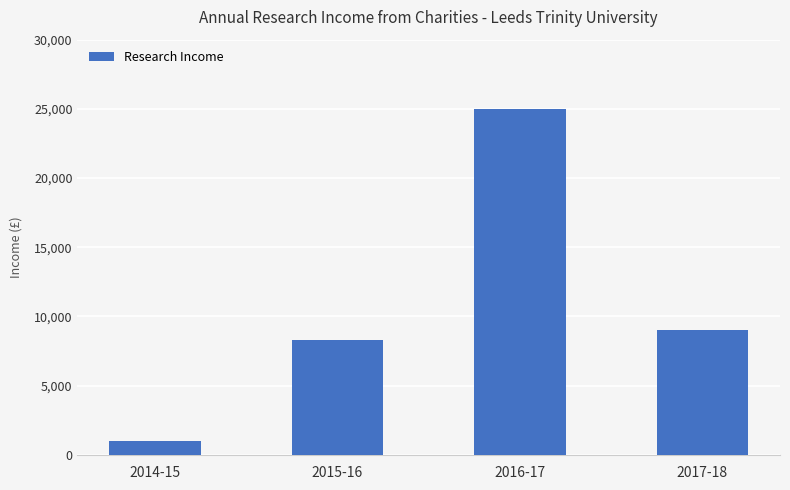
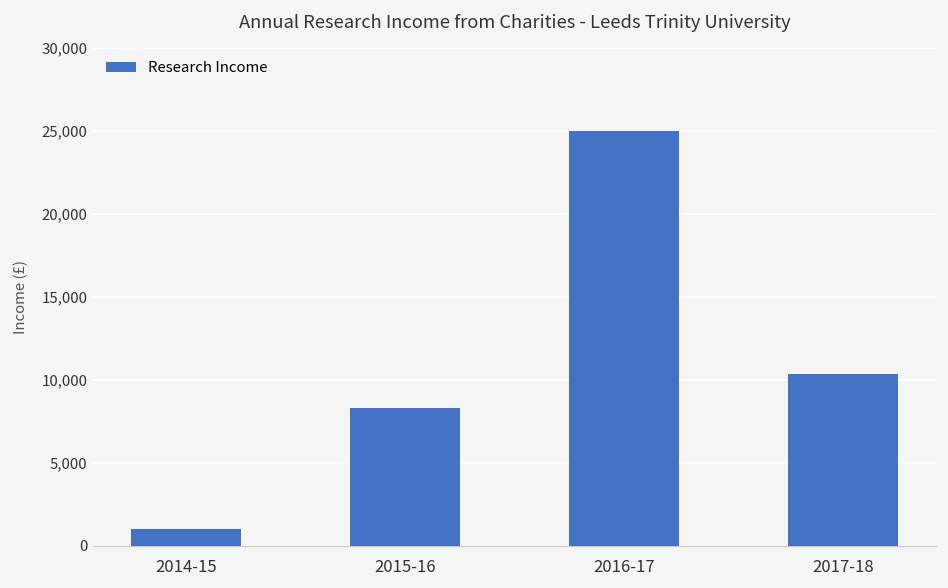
  {
    "2014-15": "1,000",
    "2015-16": "8,300",
    "2016-17": "25,000",
-   "2017-18": "9,000"
+   "2017-18": "10,400"
  }
